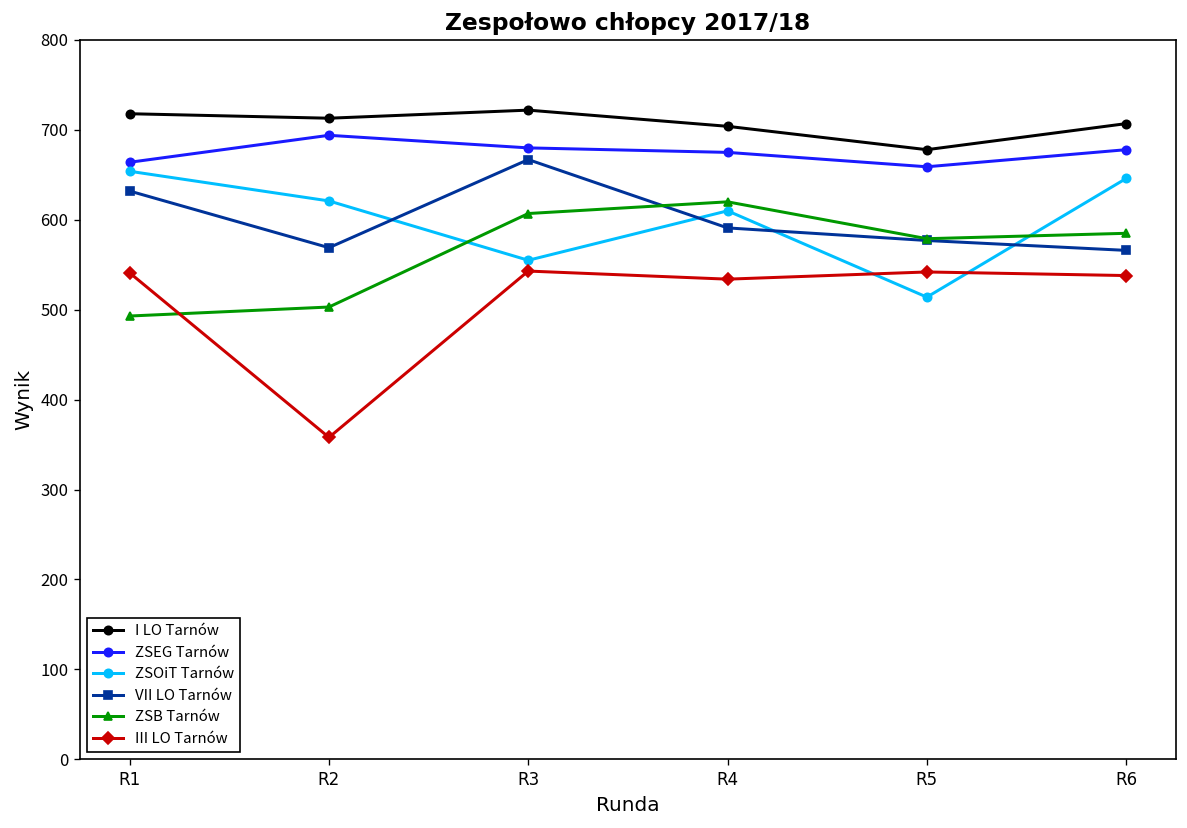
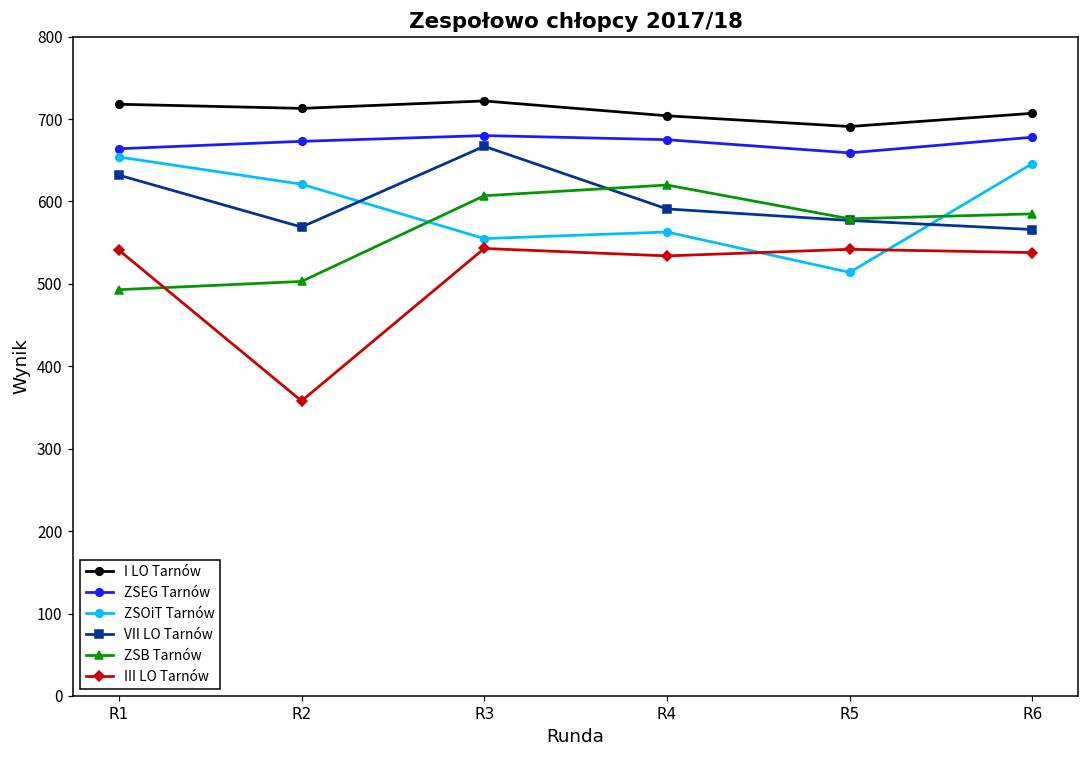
  {
    "I LO Tarnów": {
      "R1": 720,
      "R2": 710,
      "R3": 720,
      "R4": 700,
-     "R5": 680,
+     "R5": 690,
      "R6": 710
    },
    "ZSEG Tarnów": {
      "R1": 660,
-     "R2": 690,
+     "R2": 670,
      "R3": 680,
      "R4": 680,
      "R5": 660,
      "R6": 680
    },
    "ZSOiT Tarnów": {
      "R1": 650,
      "R2": 620,
      "R3": 560,
-     "R4": 610,
+     "R4": 560,
      "R5": 510,
      "R6": 650
    },
    "VII LO Tarnów": {
      "R1": 630,
      "R2": 570,
      "R3": 670,
      "R4": 590,
      "R6": 570
    },
    "ZSB Tarnów": {
      "R1": 490,
      "R2": 500,
      "R3": 610,
      "R4": 620,
      "R6": 590
    },
    "III LO Tarnów": {
      "R1": 540,
      "R2": 360,
      "R3": 540,
      "R4": 530,
      "R5": 540,
      "R6": 540
    }
  }
